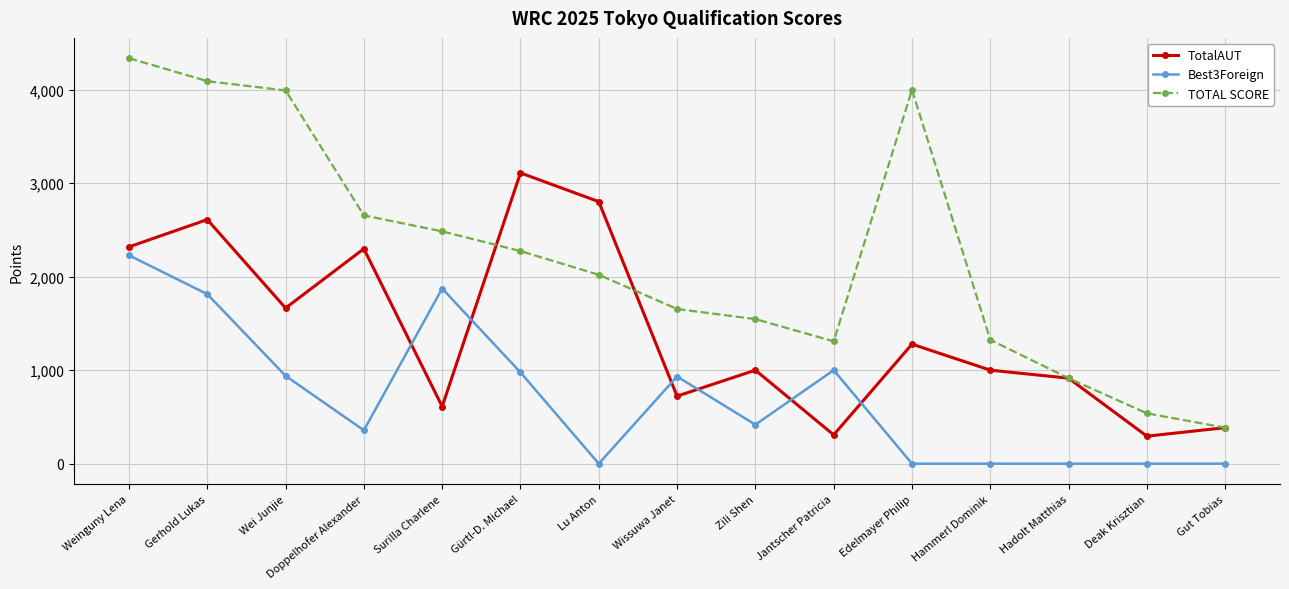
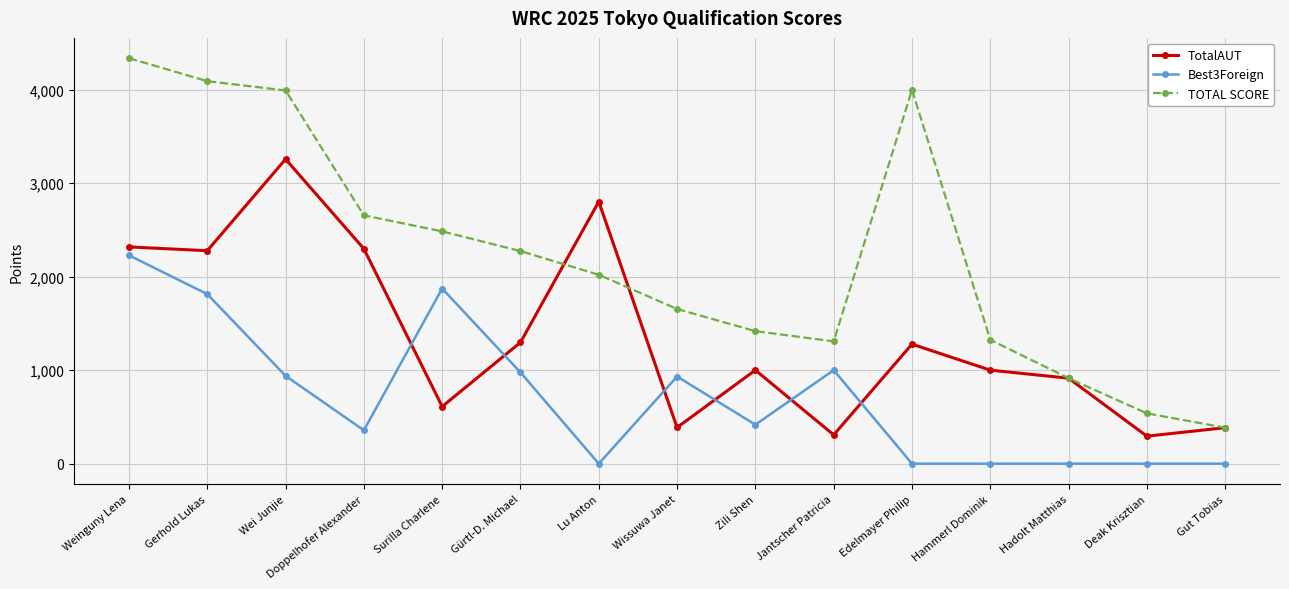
  {
    "TotalAUT": {
      "Weinguny Lena": "2,300",
-     "Gerhold Lukas": "2,600",
-     "Wei Junjie": "1,700",
+     "Gerhold Lukas": "2,300",
+     "Wei Junjie": "3,300",
      "Doppelhofer Alexander": "2,300",
      "Surilla Charlene": "600",
-     "Gürtl-D. Michael": "3,100",
+     "Gürtl-D. Michael": "1,300",
      "Lu Anton": "2,800",
-     "Wissuwa Janet": "700",
+     "Wissuwa Janet": "400",
      "Zili Shen": "1,000",
      "Jantscher Patricia": "300",
      "Edelmayer Philip": "1,300",
      "Hammerl Dominik": "1,000",
      "Deak Krisztian": "300"
    },
    "Best3Foreign": {
      "Weinguny Lena": "2,200",
      "Gerhold Lukas": "1,800",
      "Wei Junjie": "900",
      "Doppelhofer Alexander": "400",
      "Surilla Charlene": "1,900",
      "Gürtl-D. Michael": "1,000",
      "Lu Anton": "0",
      "Wissuwa Janet": "900",
      "Zili Shen": "400",
      "Jantscher Patricia": "1,000",
      "Edelmayer Philip": "0",
      "Hammerl Dominik": "0",
      "Hadolt Matthias": "0",
      "Deak Krisztian": "0",
      "Gut Tobias": "0"
    },
    "TOTAL SCORE": {
      "Weinguny Lena": "4,300",
      "Gerhold Lukas": "4,100",
      "Wei Junjie": "4,000",
      "Doppelhofer Alexander": "2,700",
      "Surilla Charlene": "2,500",
      "Gürtl-D. Michael": "2,300",
      "Lu Anton": "2,000",
      "Wissuwa Janet": "1,700",
-     "Zili Shen": "1,500",
+     "Zili Shen": "1,400",
      "Jantscher Patricia": "1,300",
      "Edelmayer Philip": "4,000",
      "Hammerl Dominik": "1,300",
      "Deak Krisztian": "500"
    }
  }
